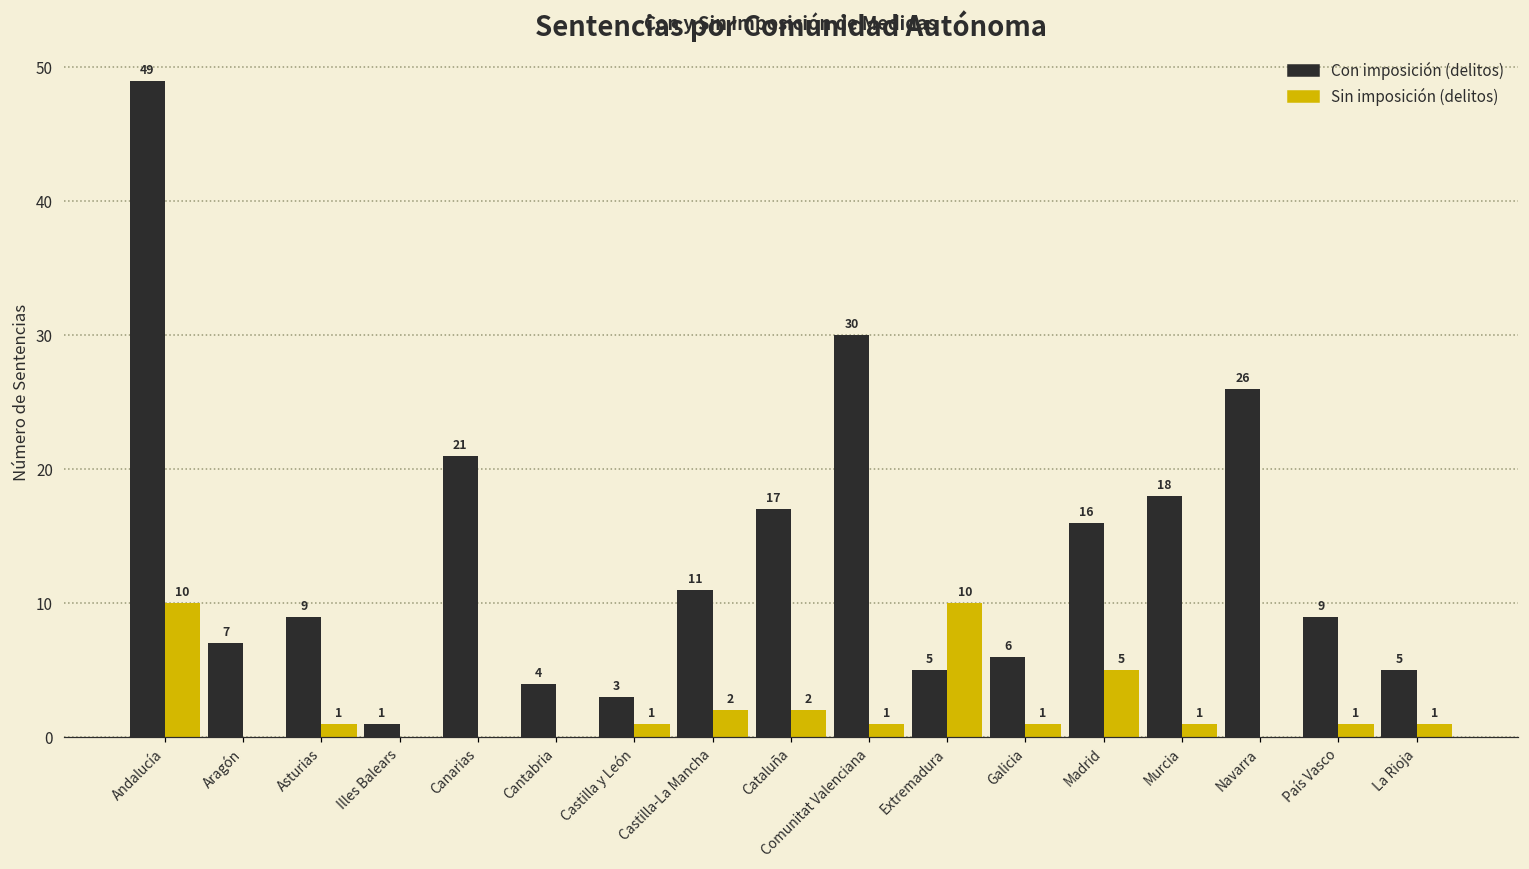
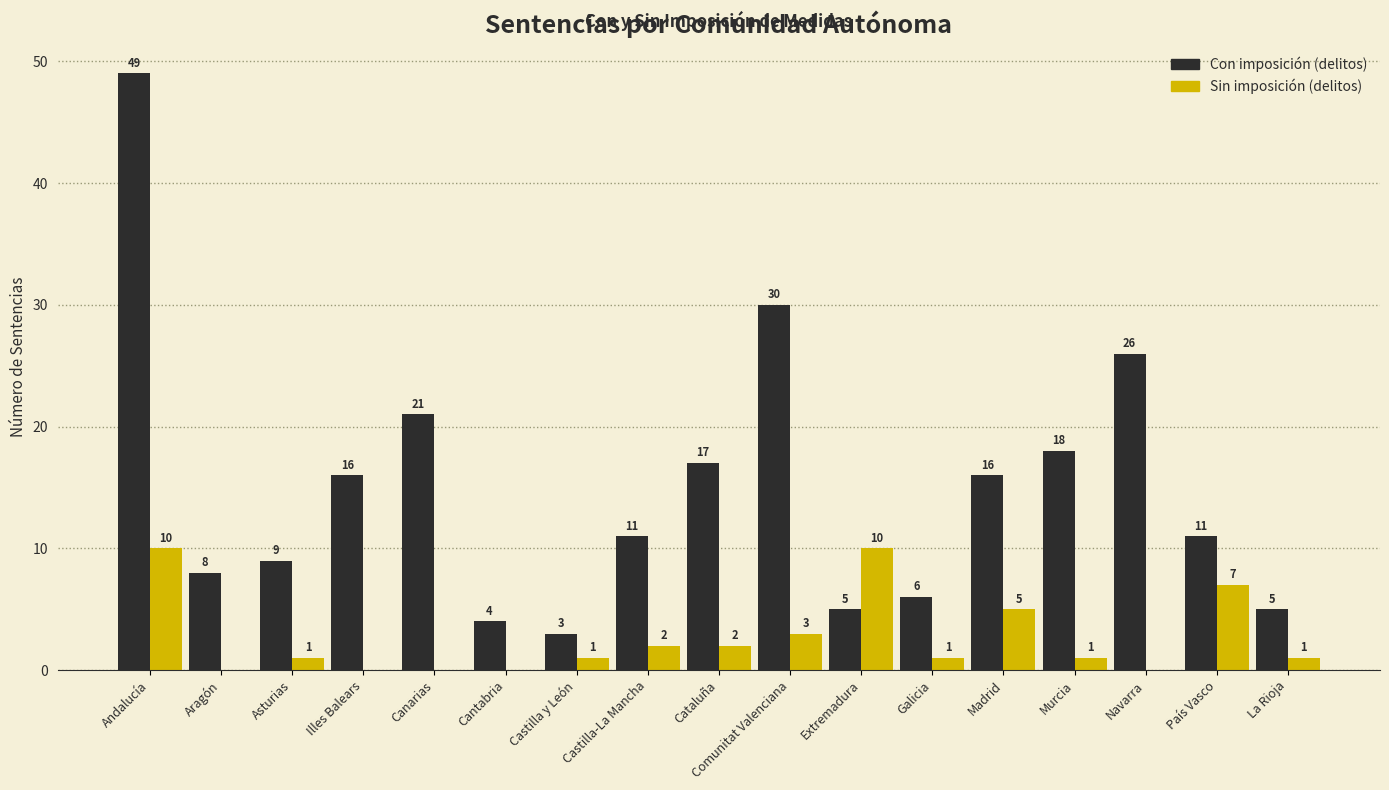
  {
    "Con imposición (delitos)": {
      "Andalucía": 49,
-     "Aragón": 7,
+     "Aragón": 8,
      "Asturias": 9,
-     "Illes Balears": 1,
+     "Illes Balears": 16,
      "Canarias": 21,
      "Cantabria": 4,
      "Castilla y León": 3,
      "Castilla-La Mancha": 11,
      "Cataluña": 17,
      "Comunitat Valenciana": 30,
      "Extremadura": 5,
      "Galicia": 6,
      "Madrid": 16,
      "Murcia": 18,
      "Navarra": 26,
-     "País Vasco": 9,
+     "País Vasco": 11,
      "La Rioja": 5
    },
    "Sin imposición (delitos)": {
      "Andalucía": 10,
      "Asturias": 1,
      "Castilla y León": 1,
      "Castilla-La Mancha": 2,
      "Cataluña": 2,
-     "Comunitat Valenciana": 1,
+     "Comunitat Valenciana": 3,
      "Extremadura": 10,
      "Galicia": 1,
      "Madrid": 5,
      "Murcia": 1,
-     "País Vasco": 1,
+     "País Vasco": 7,
      "La Rioja": 1
    }
  }
